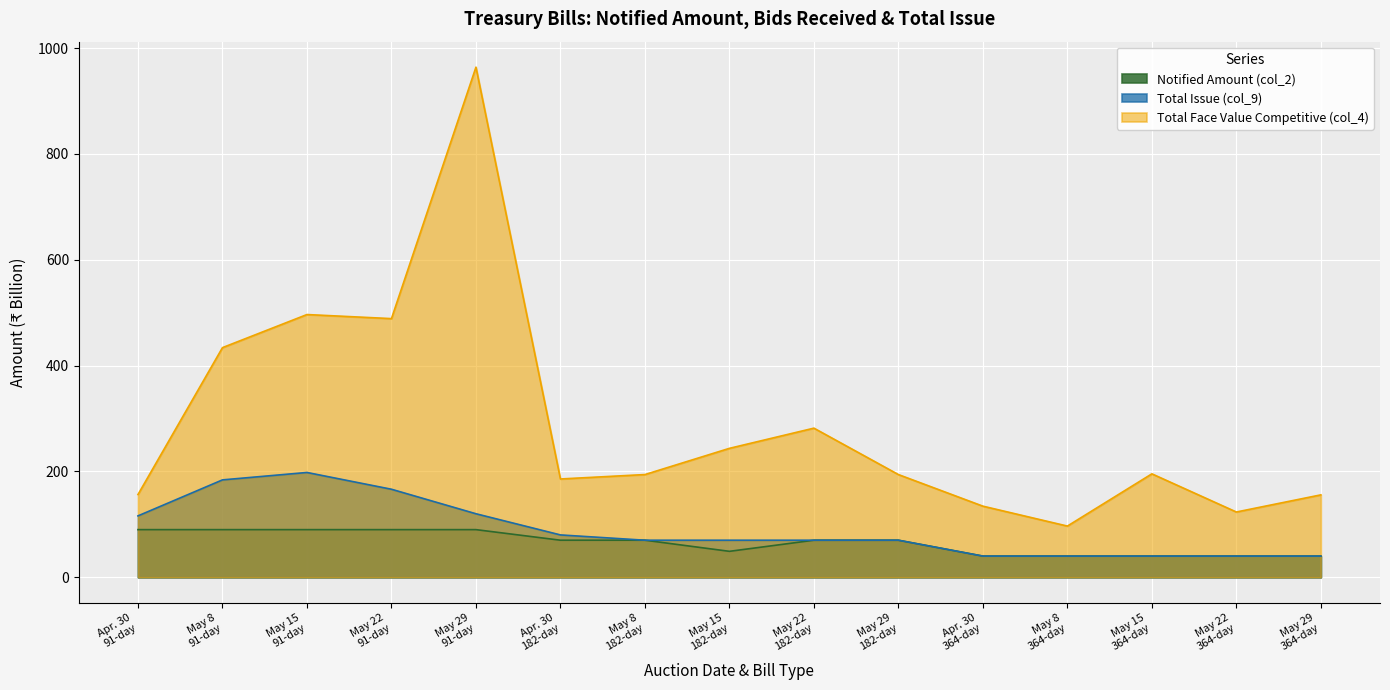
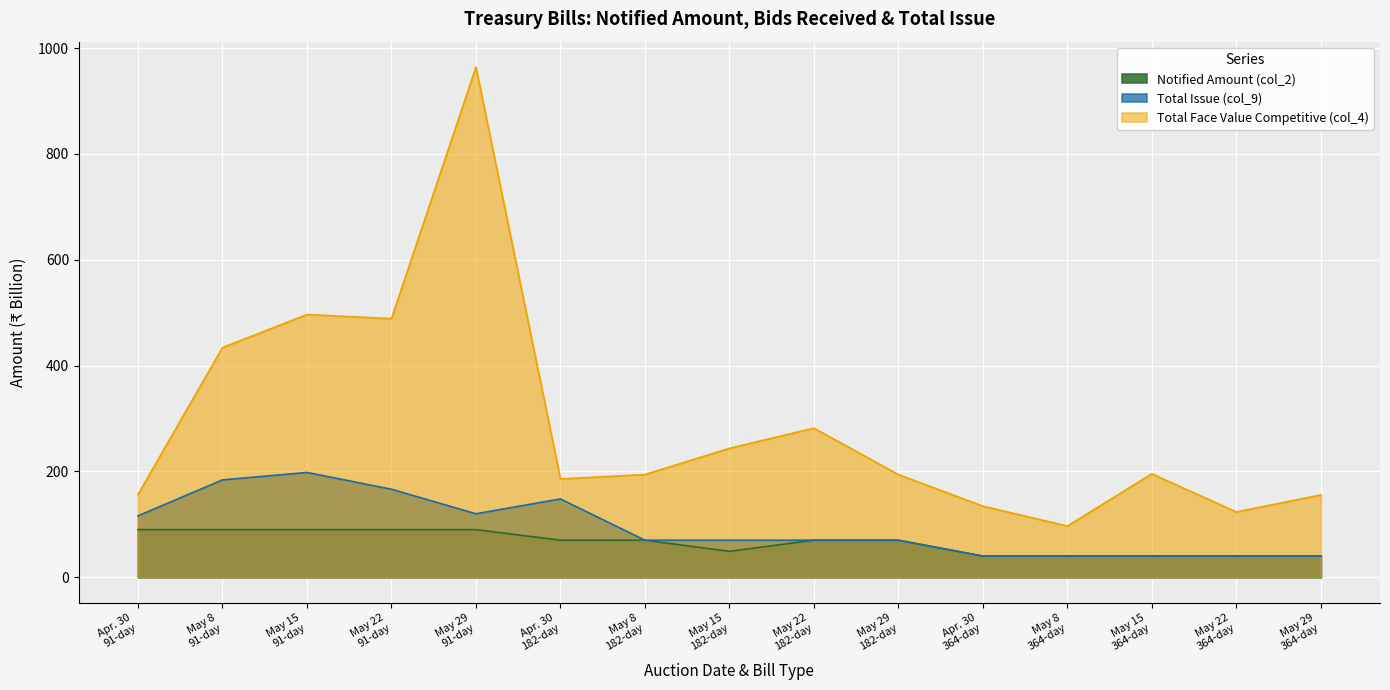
  {
    "Notified Amount (col_2)": {
      "Apr. 30 91-day": 90,
      "May 8 91-day": 90,
      "May 15 91-day": 90,
      "May 22 91-day": 90,
      "May 29 91-day": 90,
      "Apr. 30 182-day": 70,
      "May 15 182-day": 50
    },
    "Total Issue (col_9)": {
      "Apr. 30 91-day": 120,
      "May 8 91-day": 180,
      "May 15 91-day": 200,
      "May 22 91-day": 170,
      "May 29 91-day": 120,
-     "Apr. 30 182-day": 80,
+     "Apr. 30 182-day": 150,
      "May 15 182-day": 70
    },
    "Total Face Value Competitive (col_4)": {
      "Apr. 30 91-day": 160,
      "May 8 91-day": 430,
      "May 15 91-day": 500,
      "May 22 91-day": 490,
      "May 29 91-day": 960,
      "Apr. 30 182-day": 190,
      "May 8 182-day": 190,
      "May 15 182-day": 240,
      "May 22 182-day": 280,
      "May 29 182-day": 190,
      "Apr. 30 364-day": 130,
      "May 8 364-day": 100,
      "May 15 364-day": 200,
      "May 22 364-day": 120,
      "May 29 364-day": 160
    }
  }
